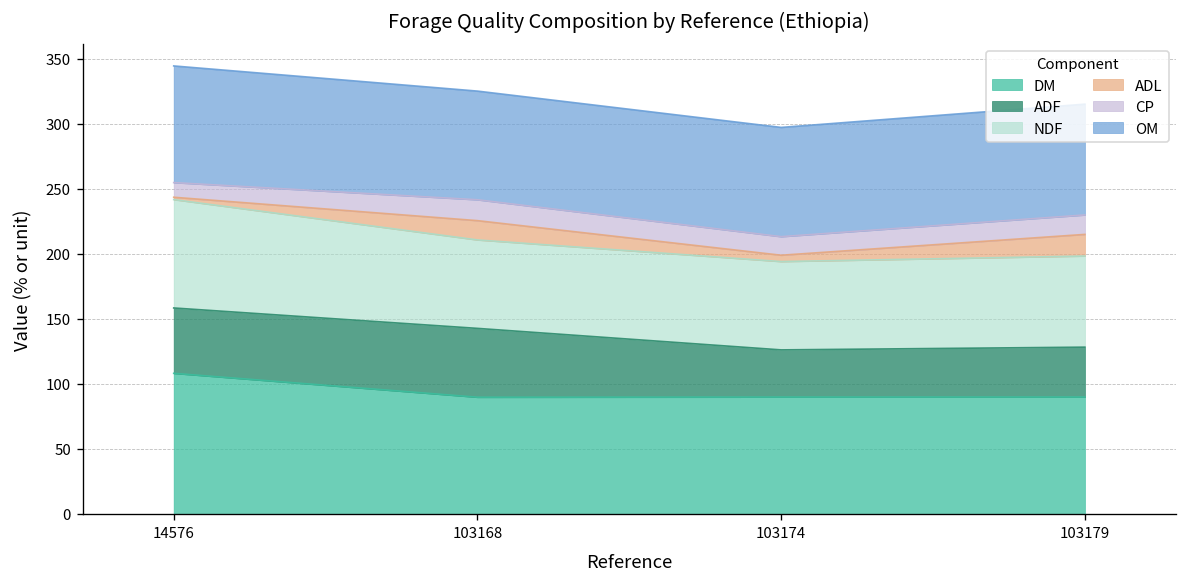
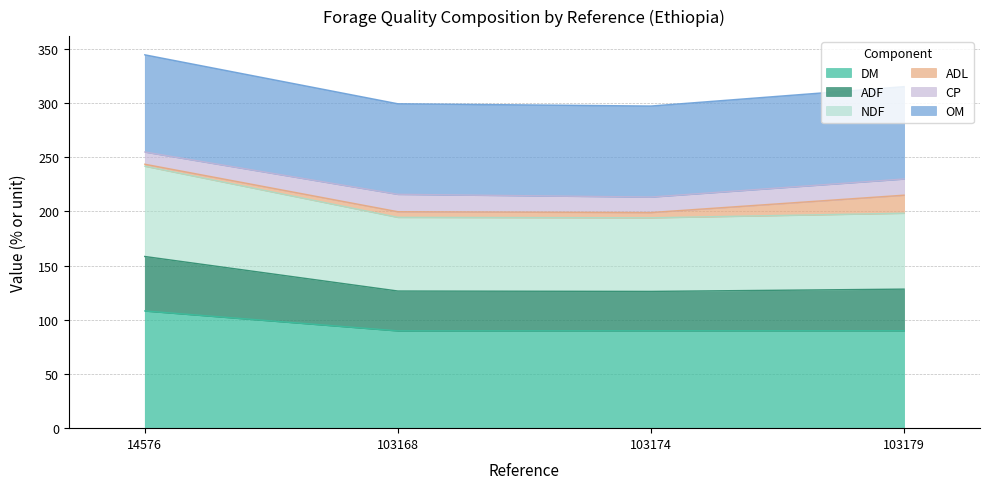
  {
    "DM": {
      "14576": 108,
      "103168": 90,
      "103174": 90,
      "103179": 90
    },
    "ADF": {
      "14576": 50,
-     "103168": 53,
+     "103168": 37,
      "103174": 36,
      "103179": 38
    },
    "ADL": {
-     "103168": 15,
+     "103168": 5,
      "103174": 5,
      "103179": 17
    },
    "OM": {
      "14576": 90,
      "103168": 84,
      "103174": 84
    }
  }
